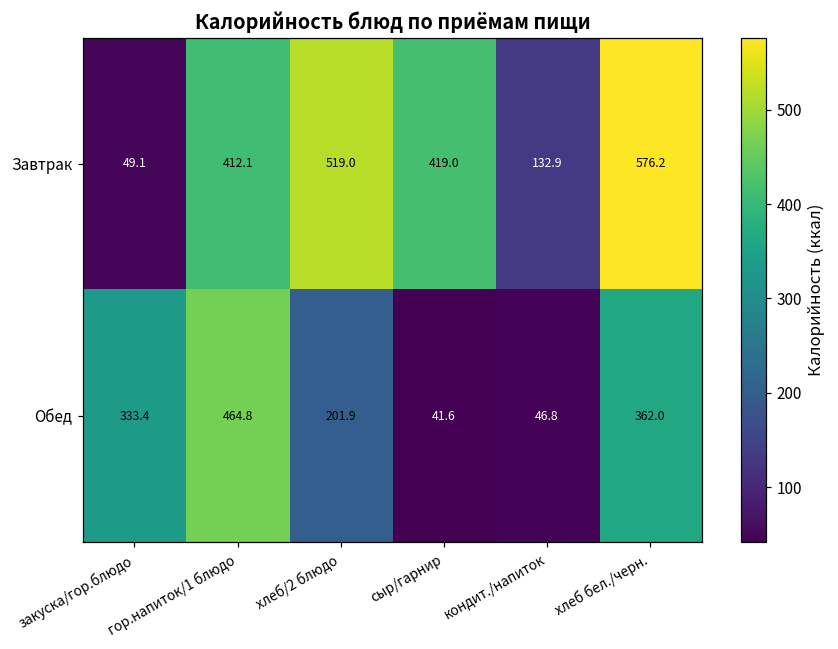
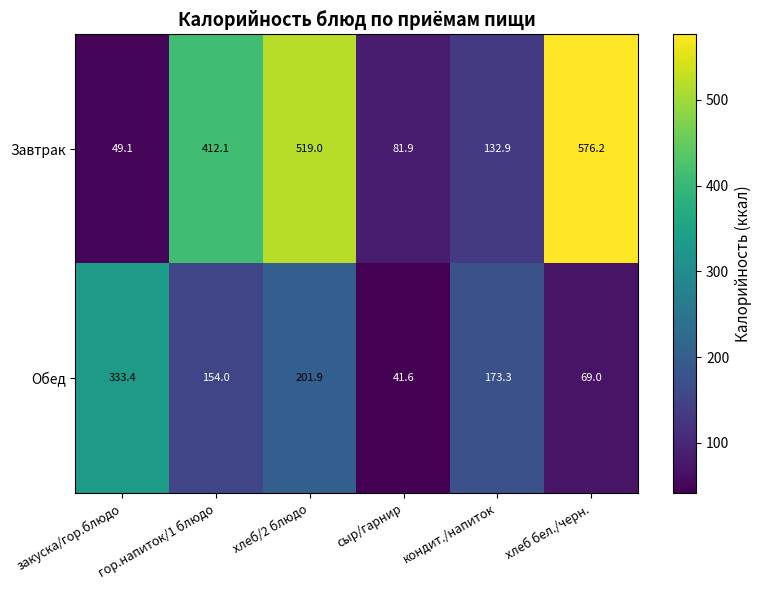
  {
    "Завтрак": {
      "закуска/гор.блюдо": 49.1,
      "гор.напиток/1 блюдо": 412.1,
      "хлеб/2 блюдо": 519.0,
-     "сыр/гарнир": 419.0,
+     "сыр/гарнир": 81.9,
      "кондит./напиток": 132.9,
      "хлеб бел./черн.": 576.2
    },
    "Обед": {
      "закуска/гор.блюдо": 333.4,
-     "гор.напиток/1 блюдо": 464.8,
+     "гор.напиток/1 блюдо": 154.0,
      "хлеб/2 блюдо": 201.9,
      "сыр/гарнир": 41.6,
-     "кондит./напиток": 46.8,
-     "хлеб бел./черн.": 362.0
+     "кондит./напиток": 173.3,
+     "хлеб бел./черн.": 69.0
    }
  }
